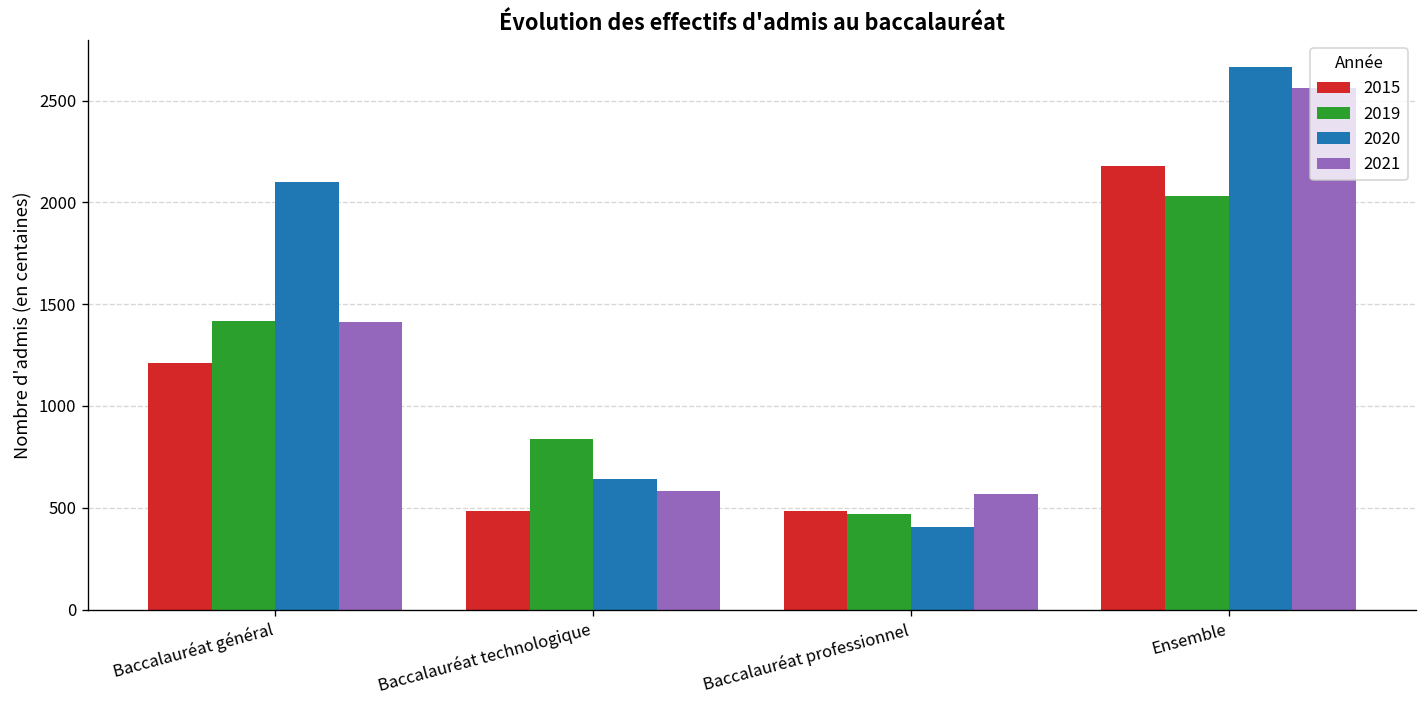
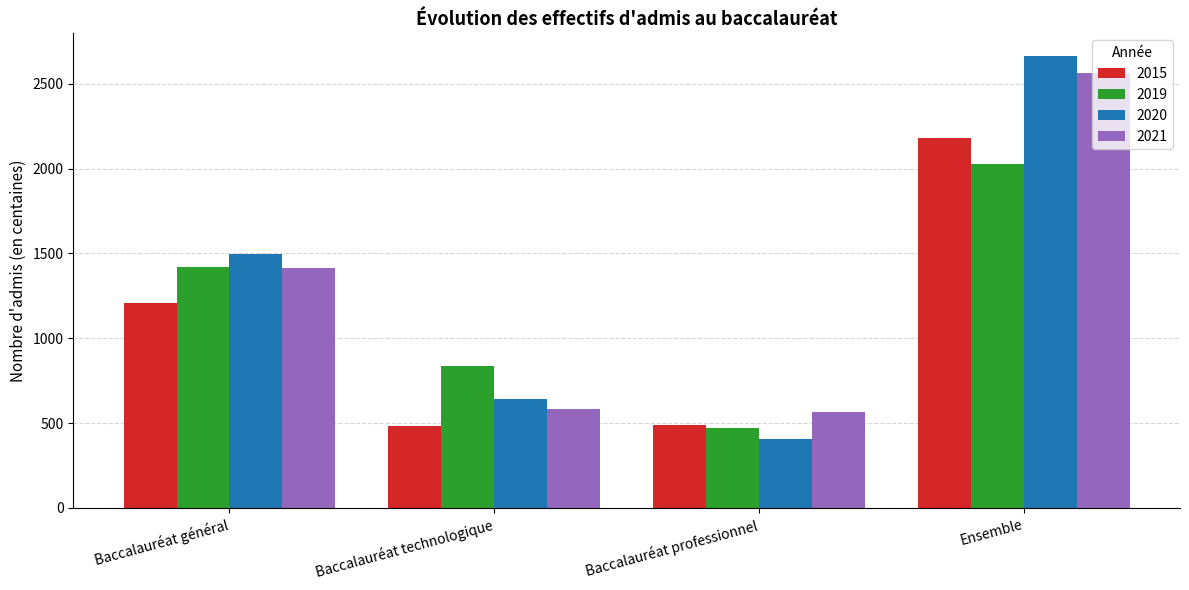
  {
    "2015": {
      "Baccalauréat général": 1210,
      "Baccalauréat technologique": 480,
      "Baccalauréat professionnel": 490,
      "Ensemble": 2180
    },
    "2019": {
      "Baccalauréat général": 1420,
      "Baccalauréat technologique": 840,
      "Baccalauréat professionnel": 470,
      "Ensemble": 2030
    },
    "2020": {
-     "Baccalauréat général": 2100,
+     "Baccalauréat général": 1500,
      "Baccalauréat technologique": 640,
      "Baccalauréat professionnel": 410,
      "Ensemble": 2660
    },
    "2021": {
      "Baccalauréat général": 1410,
      "Baccalauréat technologique": 580,
      "Baccalauréat professionnel": 570
    }
  }
